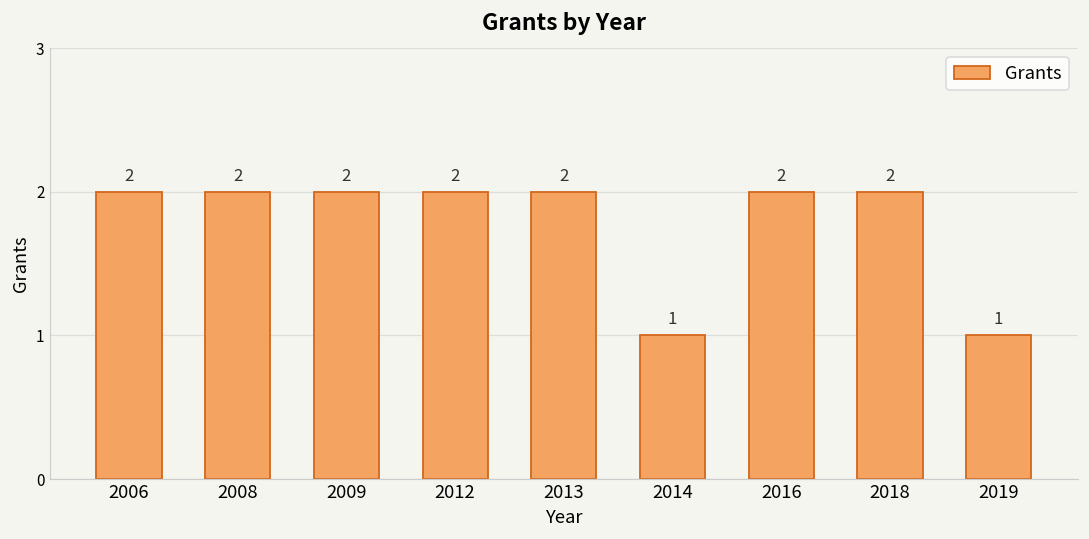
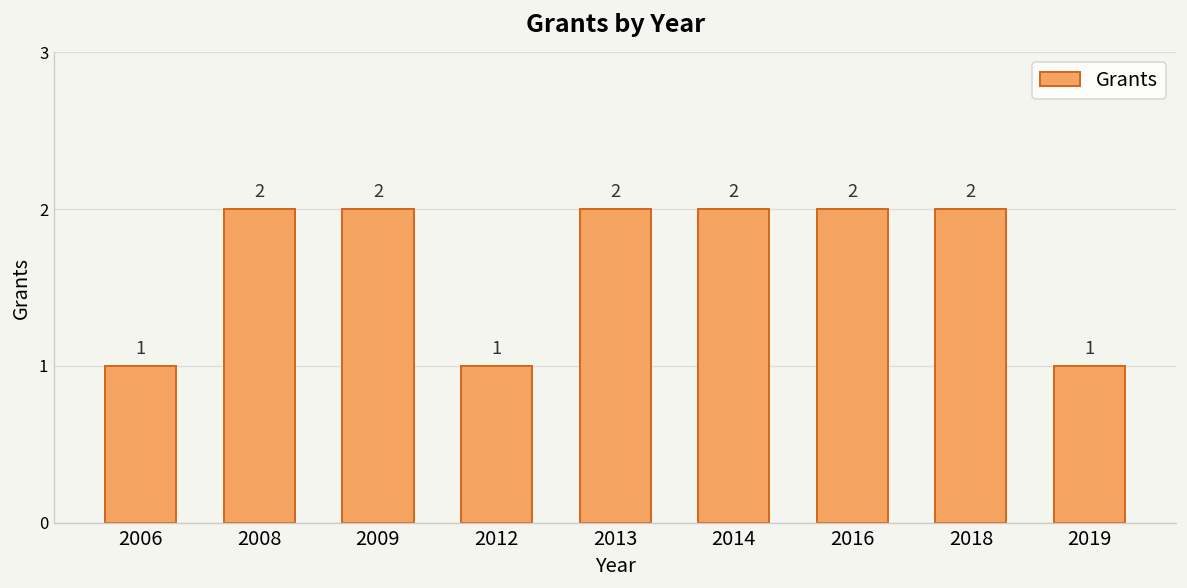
  {
-   "2006": 2,
+   "2006": 1,
    "2008": 2,
    "2009": 2,
-   "2012": 2,
+   "2012": 1,
    "2013": 2,
-   "2014": 1,
+   "2014": 2,
    "2016": 2,
    "2018": 2,
    "2019": 1
  }
